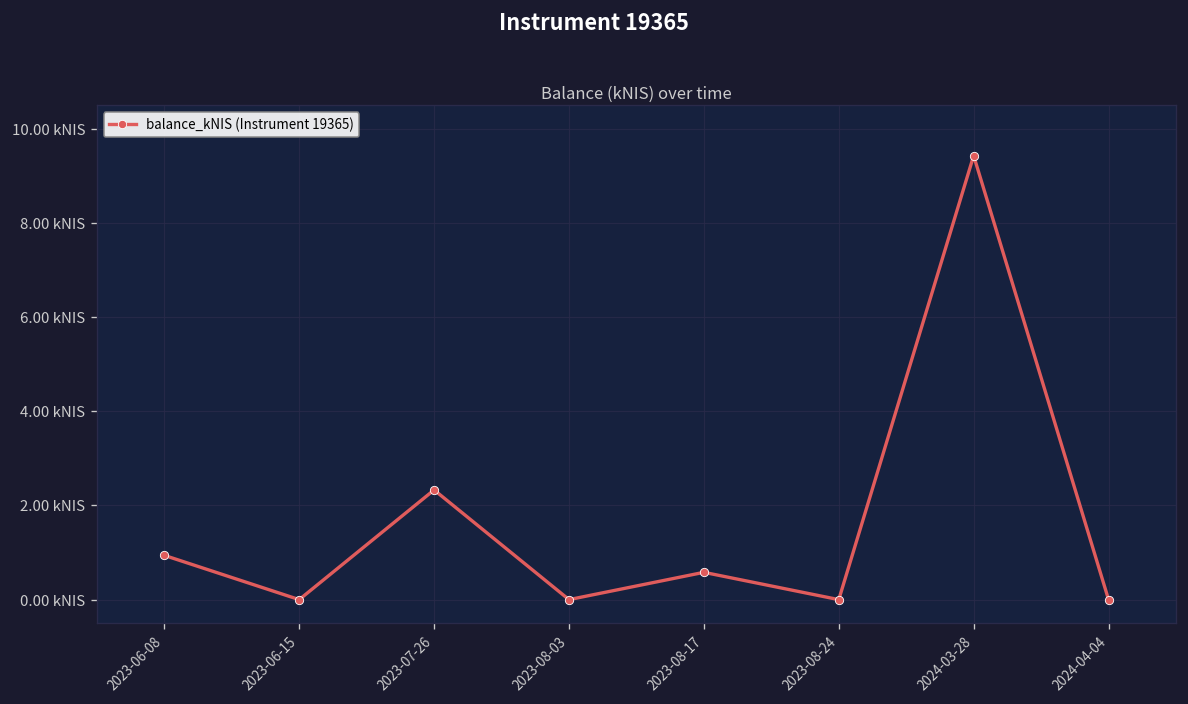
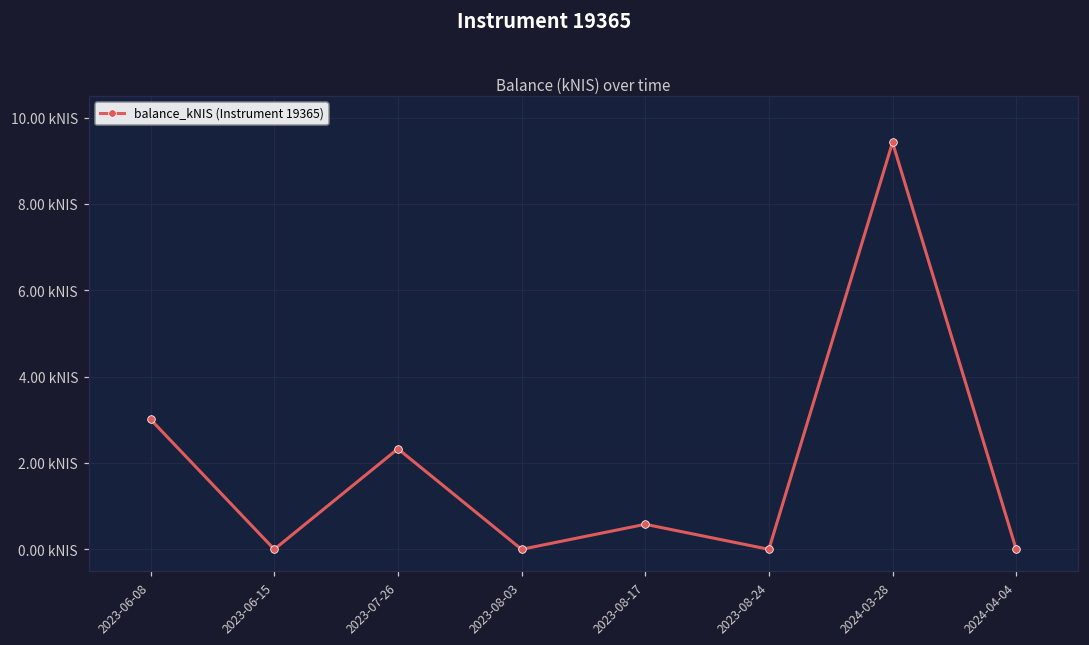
  {
-   "2023-06-08": "0.9 kNIS",
+   "2023-06-08": "3.0 kNIS",
    "2023-06-15": "0.0 kNIS",
    "2023-07-26": "2.3 kNIS",
    "2023-08-03": "0.0 kNIS",
    "2023-08-17": "0.6 kNIS",
    "2023-08-24": "0.0 kNIS",
    "2024-03-28": "9.4 kNIS",
    "2024-04-04": "0.0 kNIS"
  }
